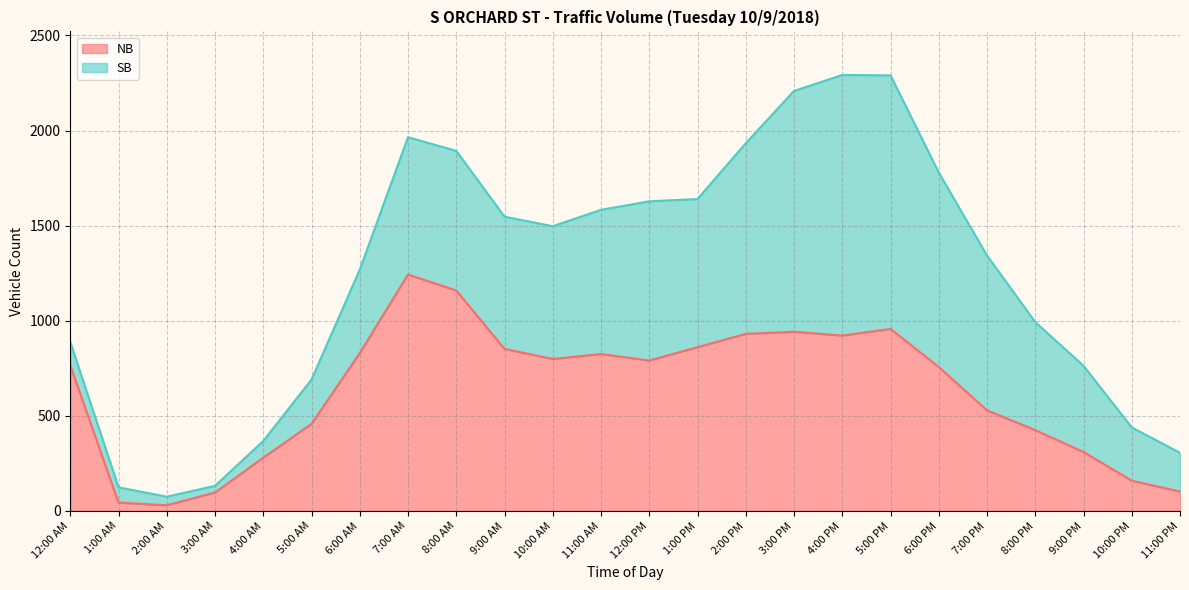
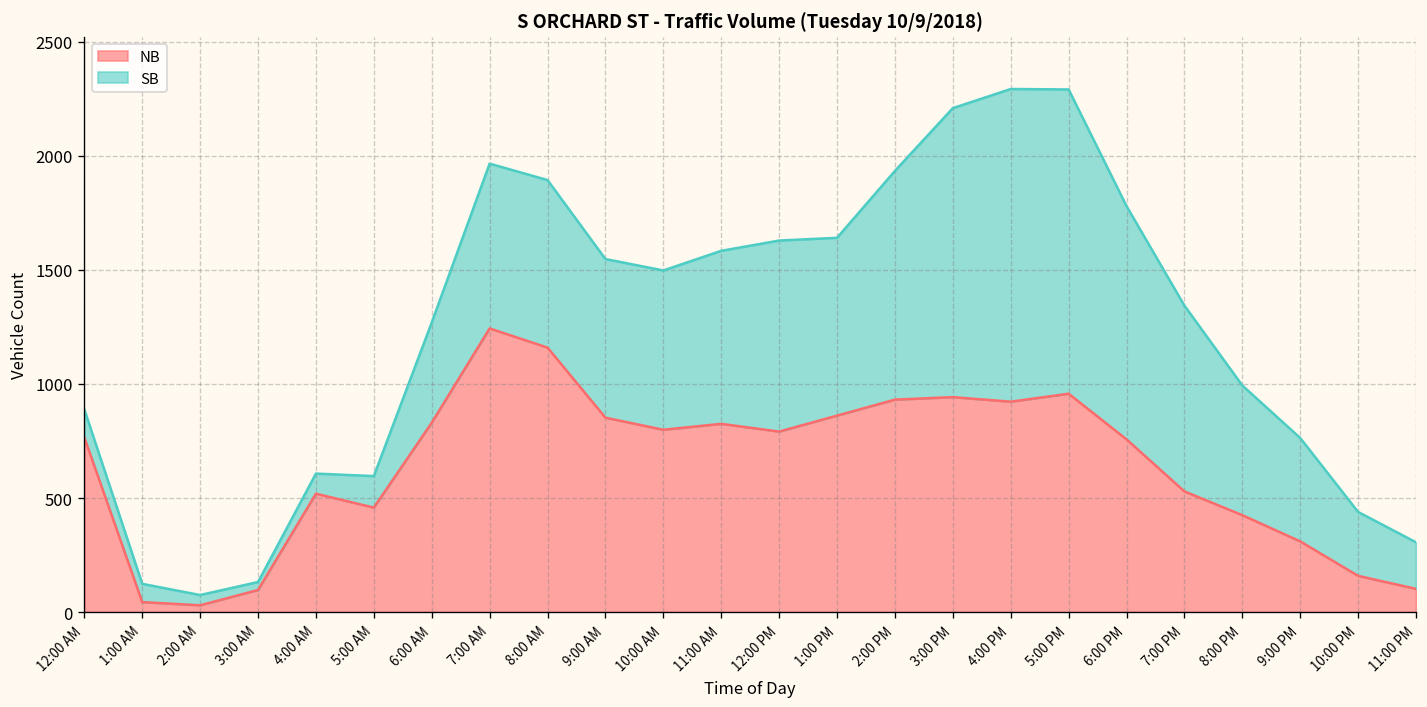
  {
    "NB": {
      "12:00 AM": 770,
      "1:00 AM": 40,
      "2:00 AM": 30,
      "3:00 AM": 100,
-     "4:00 AM": 280,
+     "4:00 AM": 520,
      "5:00 AM": 460,
      "6:00 AM": 830,
      "7:00 AM": 1240,
      "8:00 AM": 1160,
      "9:00 AM": 850,
      "10:00 AM": 800,
      "11:00 AM": 830,
      "12:00 PM": 790,
      "1:00 PM": 860,
      "2:00 PM": 930,
      "3:00 PM": 940,
      "4:00 PM": 920,
      "5:00 PM": 960,
      "6:00 PM": 760,
      "7:00 PM": 530,
      "8:00 PM": 430,
      "9:00 PM": 310,
      "10:00 PM": 160,
      "11:00 PM": 100
    },
    "SB": {
      "12:00 AM": 120,
      "1:00 AM": 80,
      "2:00 AM": 50,
      "3:00 AM": 40,
      "4:00 AM": 90,
-     "5:00 AM": 230,
+     "5:00 AM": 140,
      "6:00 AM": 440,
      "7:00 AM": 720,
      "8:00 AM": 730,
      "9:00 AM": 700,
      "10:00 AM": 700,
      "11:00 AM": 760,
      "12:00 PM": 840,
      "1:00 PM": 780,
      "2:00 PM": 1000,
      "3:00 PM": 1270,
      "4:00 PM": 1370,
      "5:00 PM": 1330,
      "6:00 PM": 1020,
      "7:00 PM": 810,
      "8:00 PM": 570,
      "9:00 PM": 450,
      "10:00 PM": 280,
      "11:00 PM": 200
    }
  }
